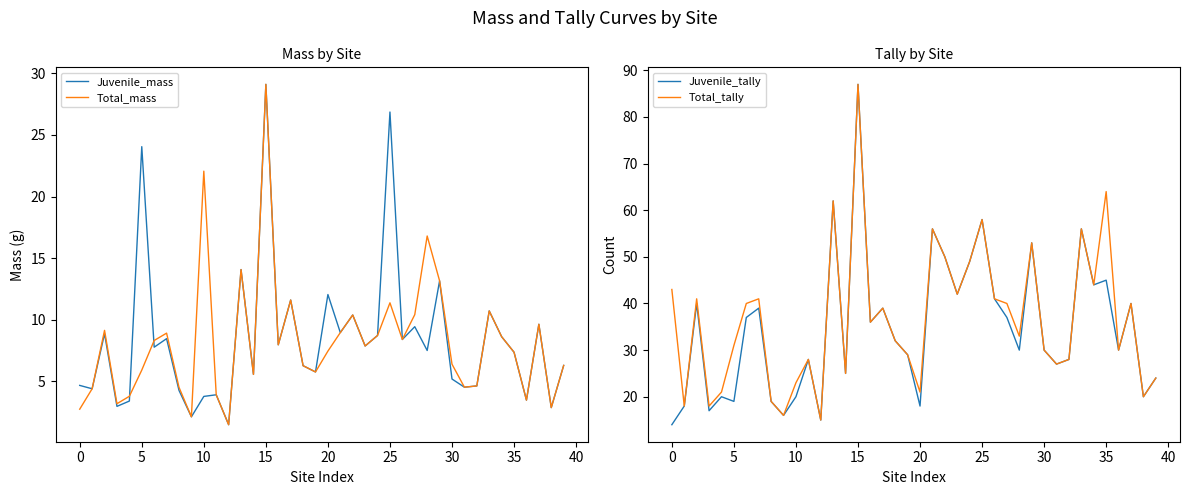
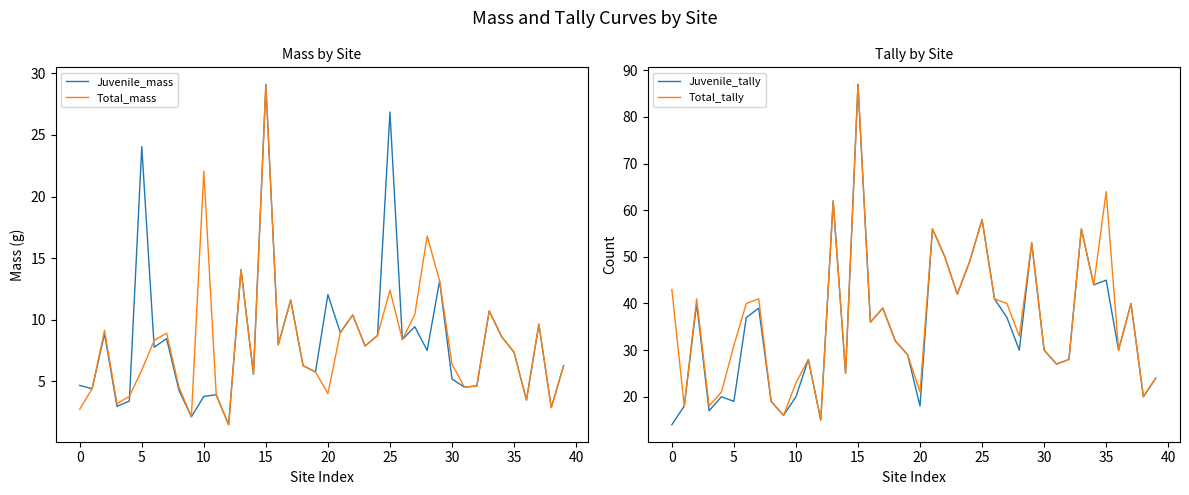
  {
    "Mass by Site": {
      "Juvenile_mass": {
        "0": 4.7,
        "5": 24.1,
        "10": 3.8,
        "20": 12.0,
        "25": 26.9,
        "30": 5.2
      },
      "Total_mass": {
        "0": 2.7,
        "5": 5.9,
        "10": 22.1,
-       "20": 7.4,
-       "25": 11.4,
+       "20": 4.0,
+       "25": 12.4,
        "30": 6.4
      }
    },
    "Tally by Site": {
      "Juvenile_tally": {
        "0": 14,
        "5": 19,
        "10": 20,
        "20": 18,
        "35": 45
      },
      "Total_tally": {
        "0": 43,
        "5": 31,
        "10": 23,
        "20": 21,
        "35": 64
      }
    }
  }
